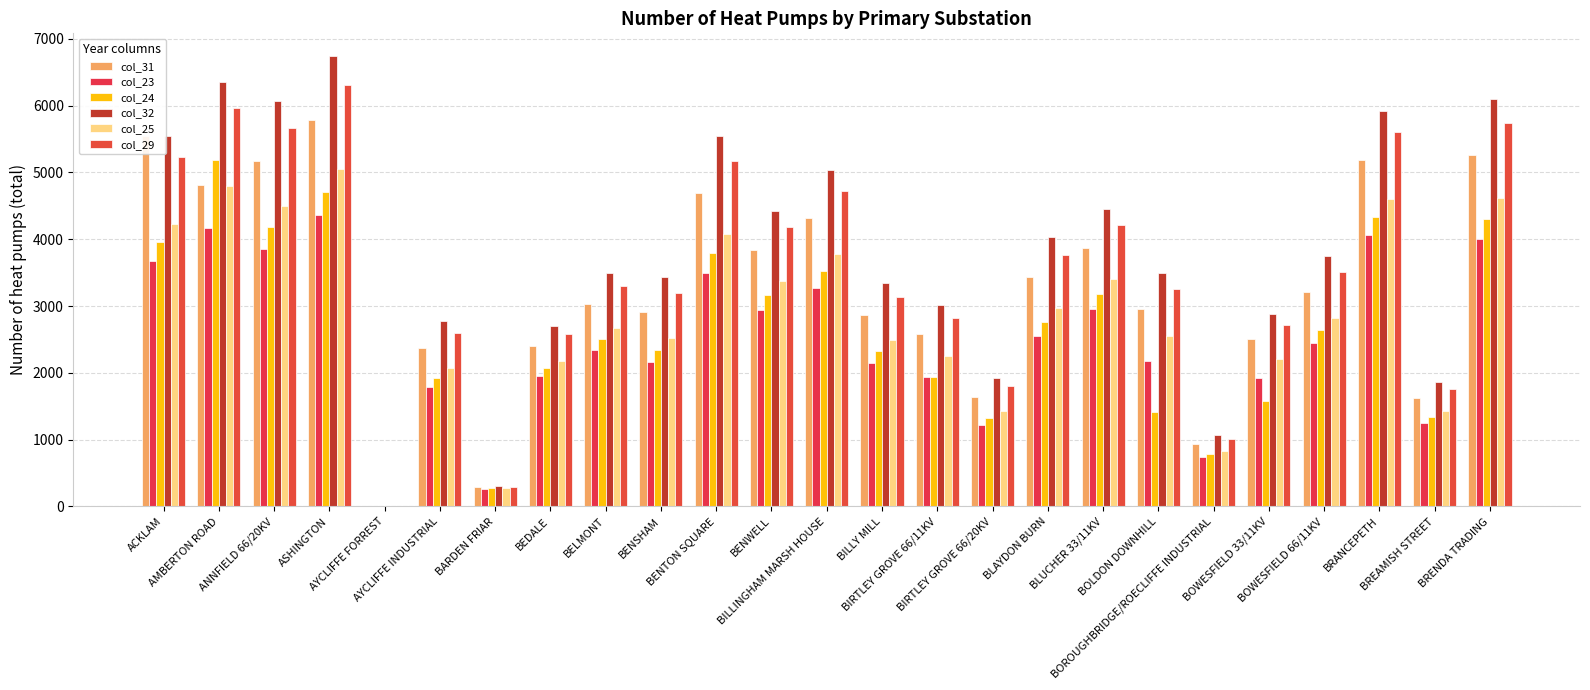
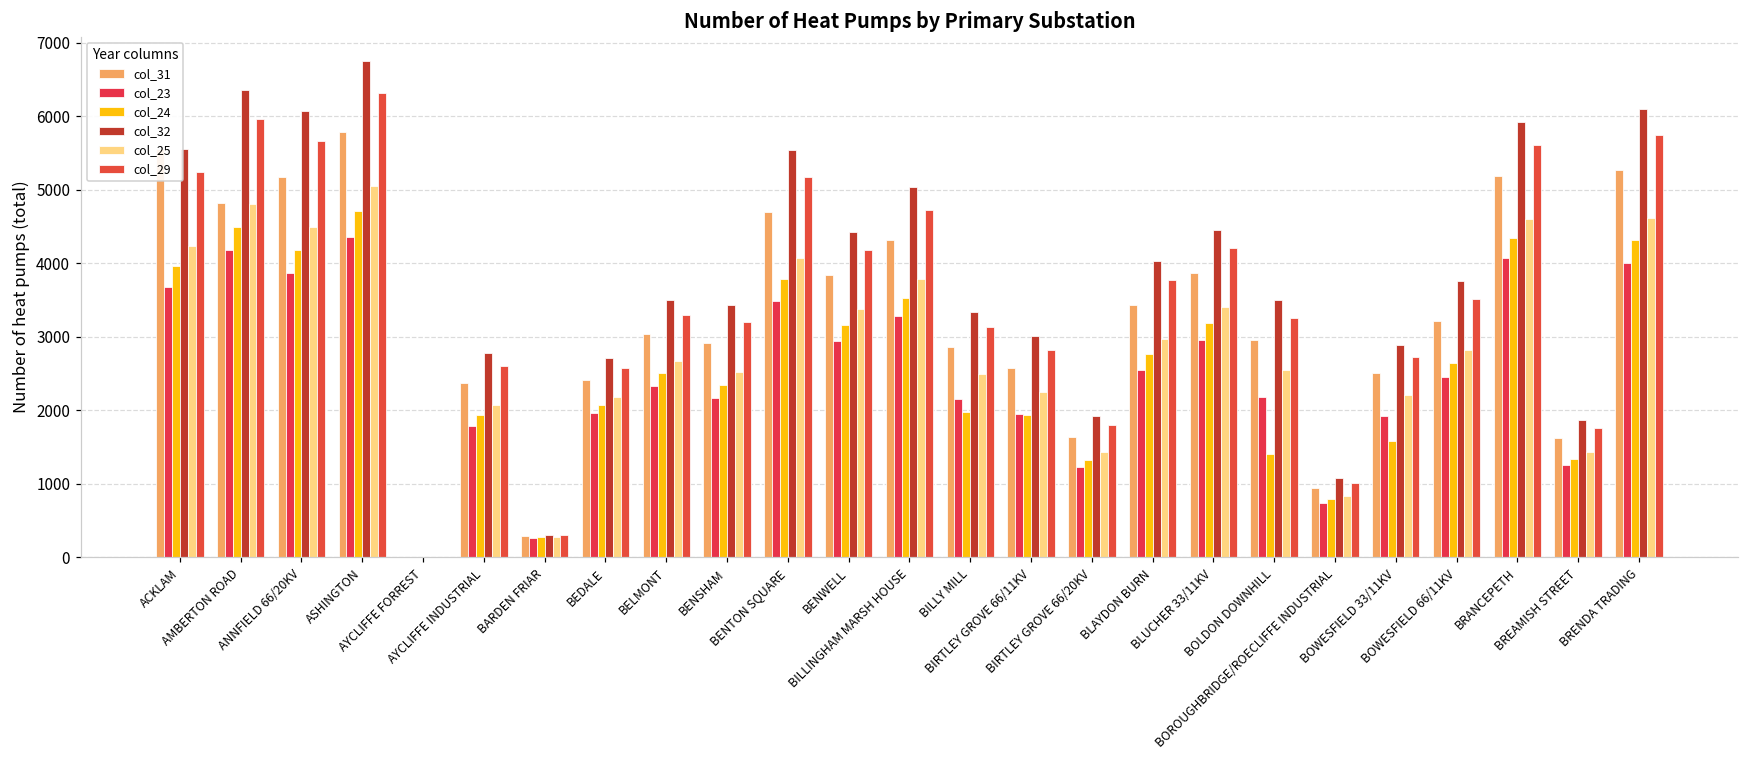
  {
    "col_24": {
      "ACKLAM": 4000,
-     "AMBERTON ROAD": 5200,
+     "AMBERTON ROAD": 4500,
      "ANNFIELD 66/20KV": 4200,
      "ASHINGTON": 4700,
      "AYCLIFFE FORREST": 0,
      "AYCLIFFE INDUSTRIAL": 1900,
      "BARDEN FRIAR": 300,
      "BEDALE": 2100,
      "BELMONT": 2500,
      "BENSHAM": 2300,
      "BENTON SQUARE": 3800,
      "BENWELL": 3200,
      "BILLINGHAM MARSH HOUSE": 3500,
-     "BILLY MILL": 2300,
+     "BILLY MILL": 2000,
      "BIRTLEY GROVE 66/11KV": 1900,
      "BIRTLEY GROVE 66/20KV": 1300,
      "BLAYDON BURN": 2800,
      "BLUCHER 33/11KV": 3200,
      "BOLDON DOWNHILL": 1400,
      "BOROUGHBRIDGE/ROECLIFFE INDUSTRIAL": 800,
      "BOWESFIELD 33/11KV": 1600,
      "BOWESFIELD 66/11KV": 2600,
      "BRANCEPETH": 4300,
      "BREAMISH STREET": 1300,
      "BRENDA TRADING": 4300
    }
  }
